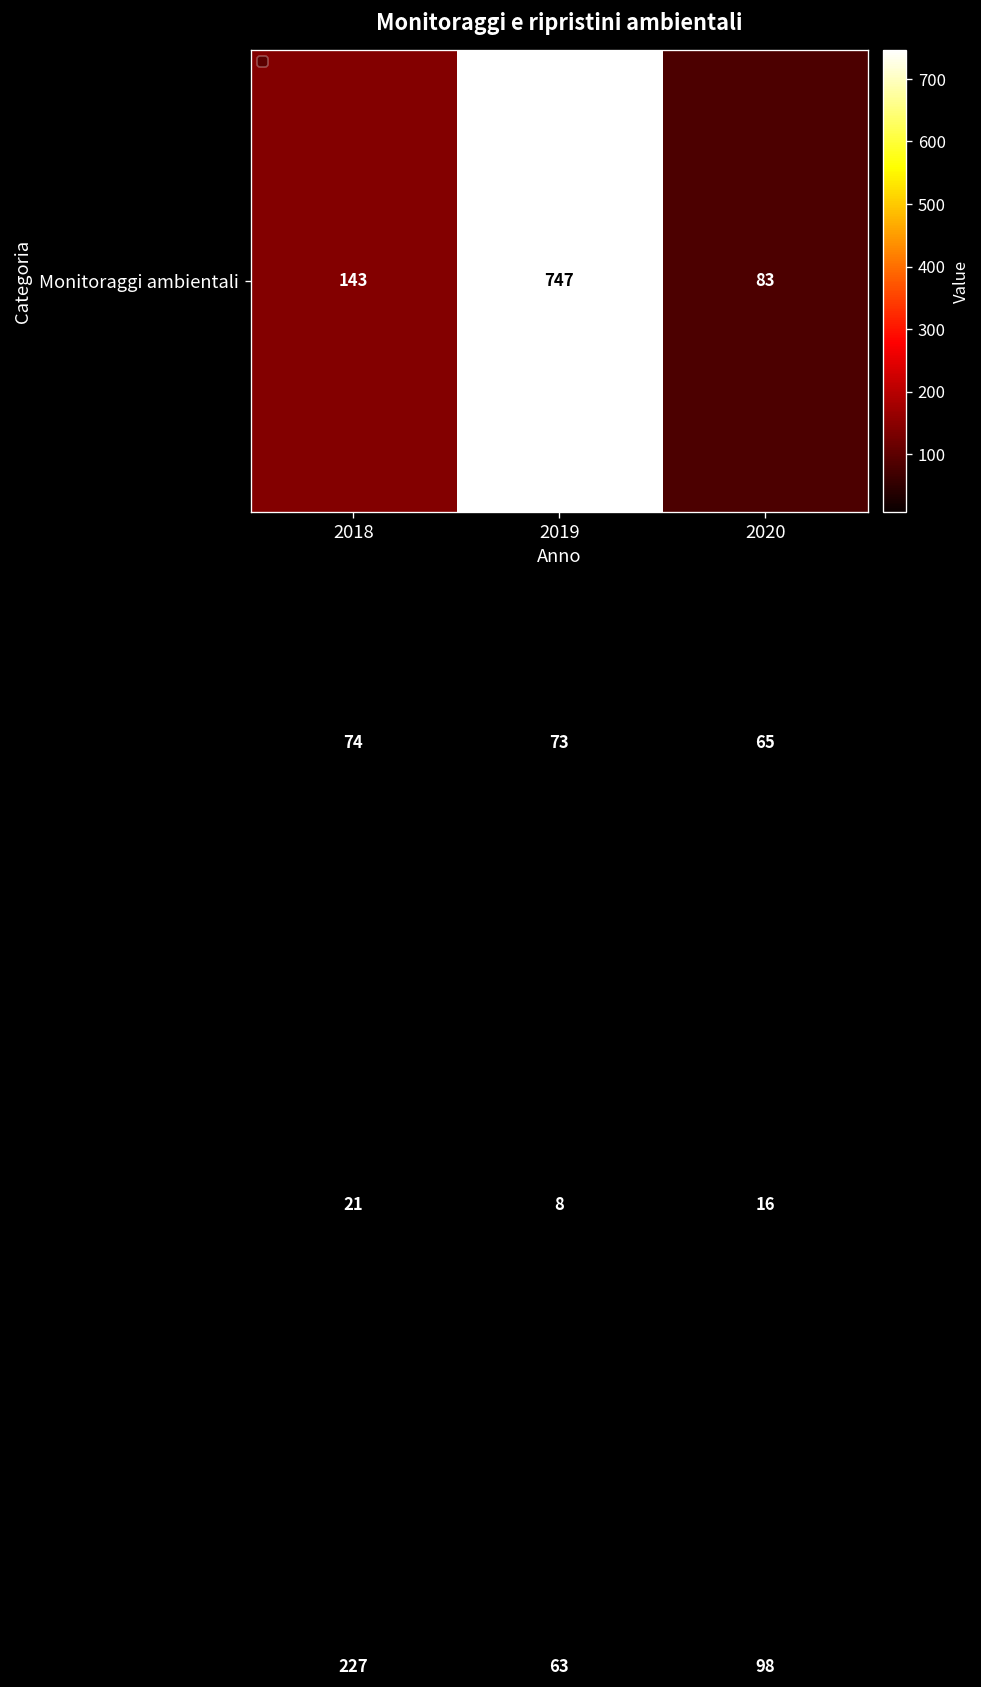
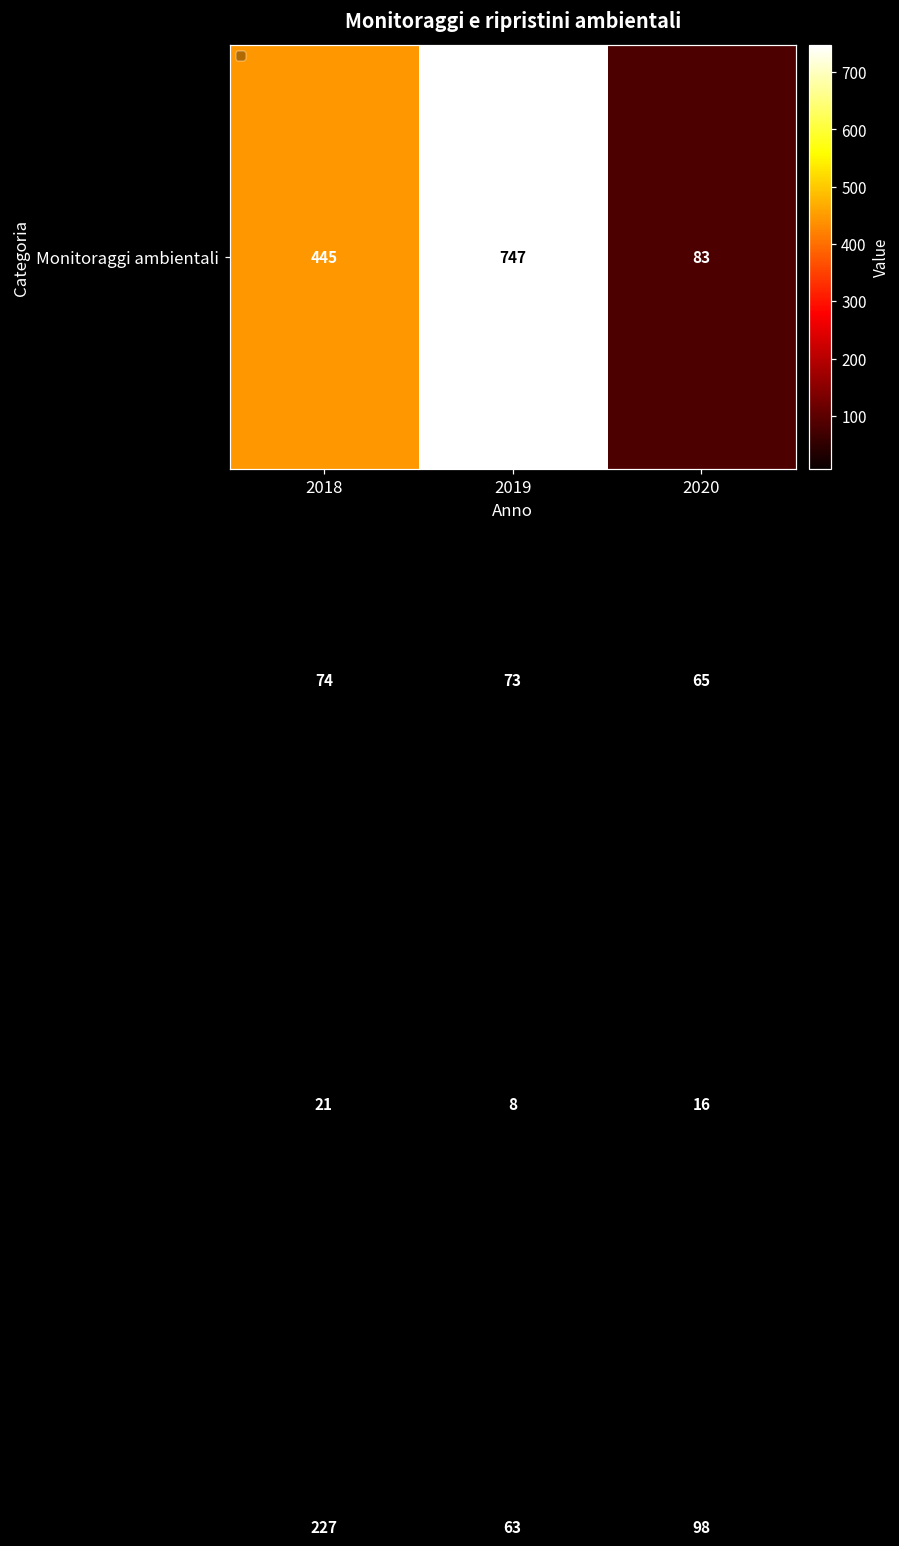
  {
    "Monitoraggi ambientali": {
-     "2018": 143,
+     "2018": 445,
      "2019": 747,
      "2020": 83
    }
  }
